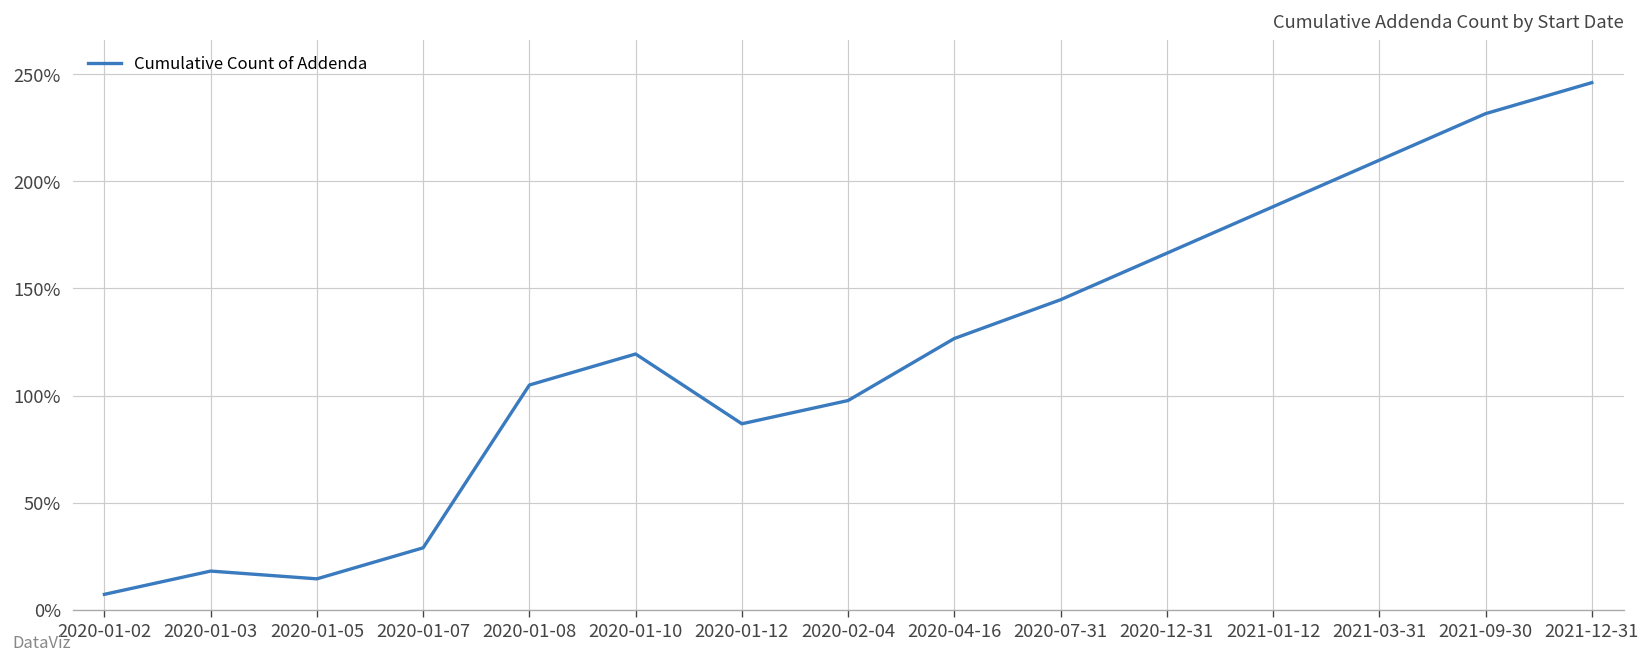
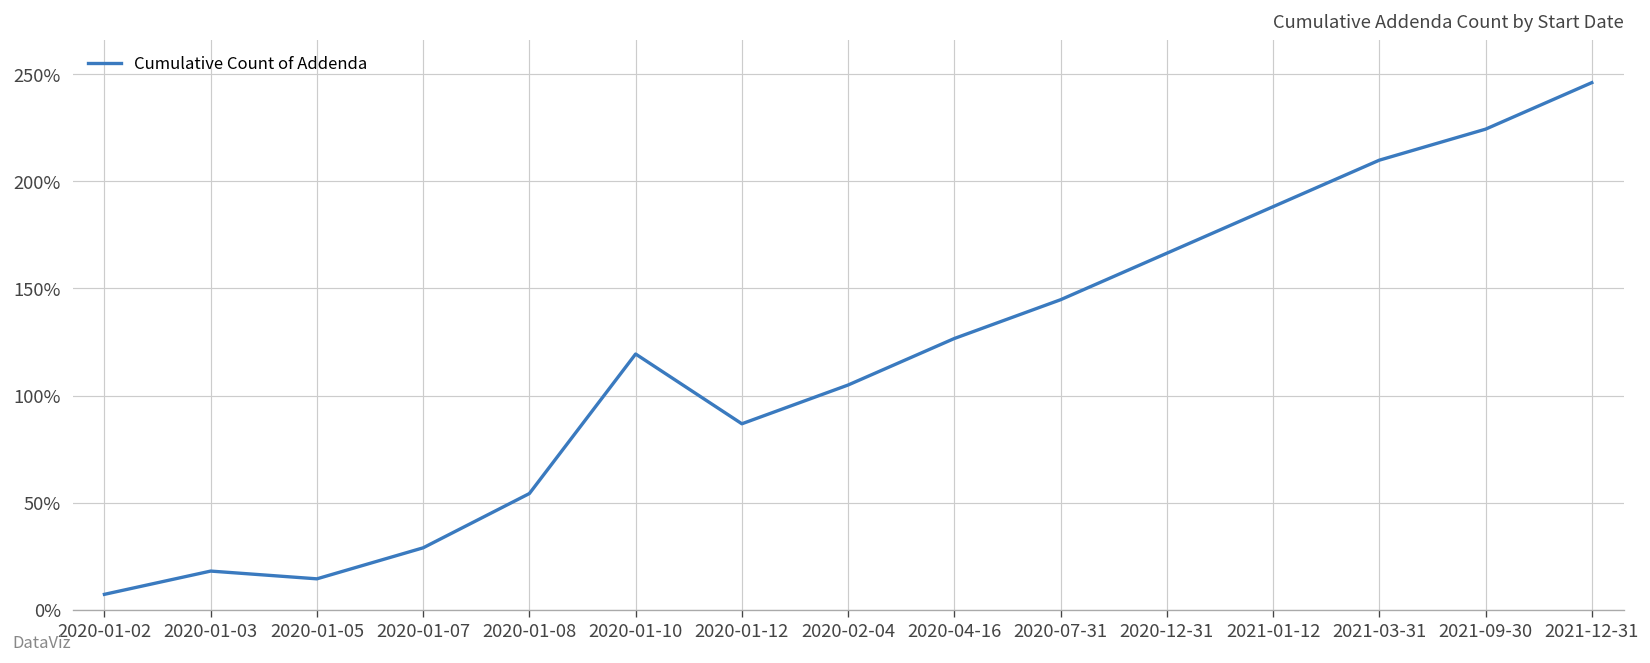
  {
    "2020-01-02": "7%",
    "2020-01-03": "18%",
    "2020-01-05": "14%",
    "2020-01-07": "29%",
-   "2020-01-08": "105%",
+   "2020-01-08": "54%",
    "2020-01-10": "119%",
    "2020-01-12": "87%",
-   "2020-02-04": "98%",
+   "2020-02-04": "105%",
    "2020-04-16": "127%",
    "2020-07-31": "145%",
    "2020-12-31": "166%",
    "2021-01-12": "188%",
    "2021-03-31": "210%",
-   "2021-09-30": "232%",
+   "2021-09-30": "224%",
    "2021-12-31": "246%"
  }
